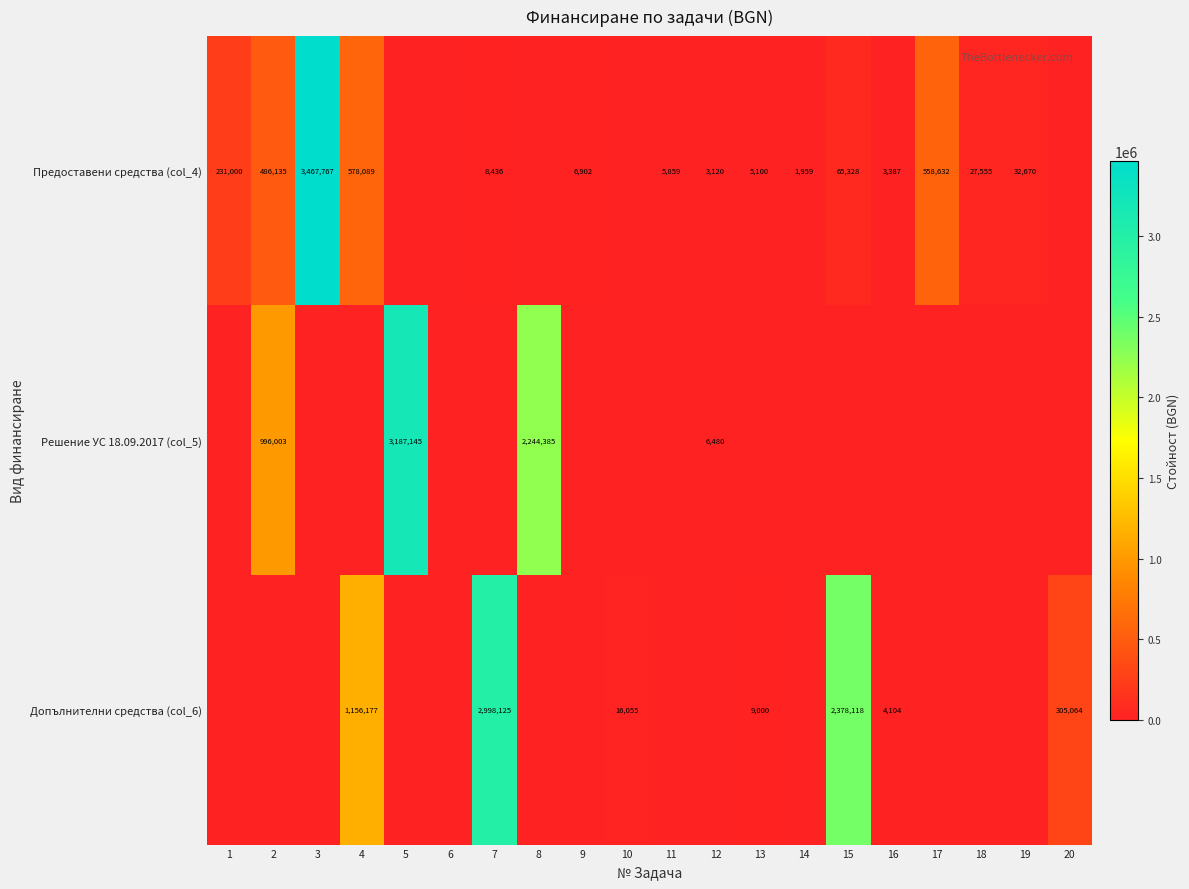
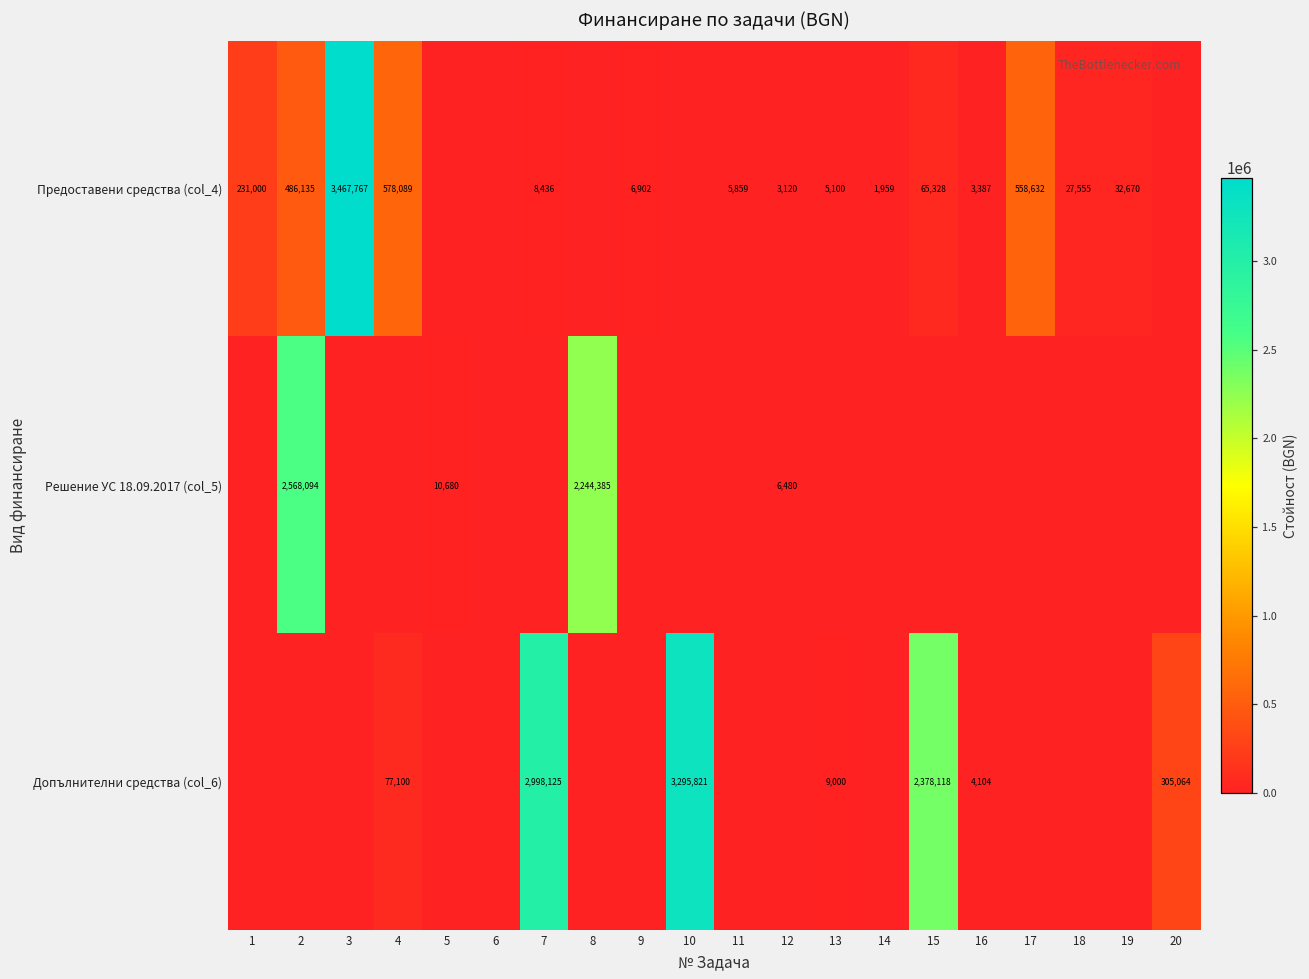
  {
    "Предоставени средства (col_4)": {
      "1": "231,000",
      "2": "486,135",
      "3": "3,467,767",
      "4": "578,089",
      "7": "8,436",
      "9": "6,902",
      "11": "5,859",
      "12": "3,120",
      "13": "5,100",
      "14": "1,959",
      "15": "65,328",
      "16": "3,387",
      "17": "558,632",
      "18": "27,555"
    },
    "Решение УС 18.09.2017 (col_5)": {
-     "2": "996,003",
-     "5": "3,187,145",
+     "2": "2,568,094",
+     "5": "10,680",
      "8": "2,244,385",
      "12": "6,480"
    },
    "Допълнителни средства (col_6)": {
-     "4": "1,156,177",
+     "4": "77,100",
      "7": "2,998,125",
-     "10": "16,055",
+     "10": "3,295,821",
      "13": "9,000",
      "15": "2,378,118",
      "16": "4,104",
      "20": "305,064"
    }
  }
